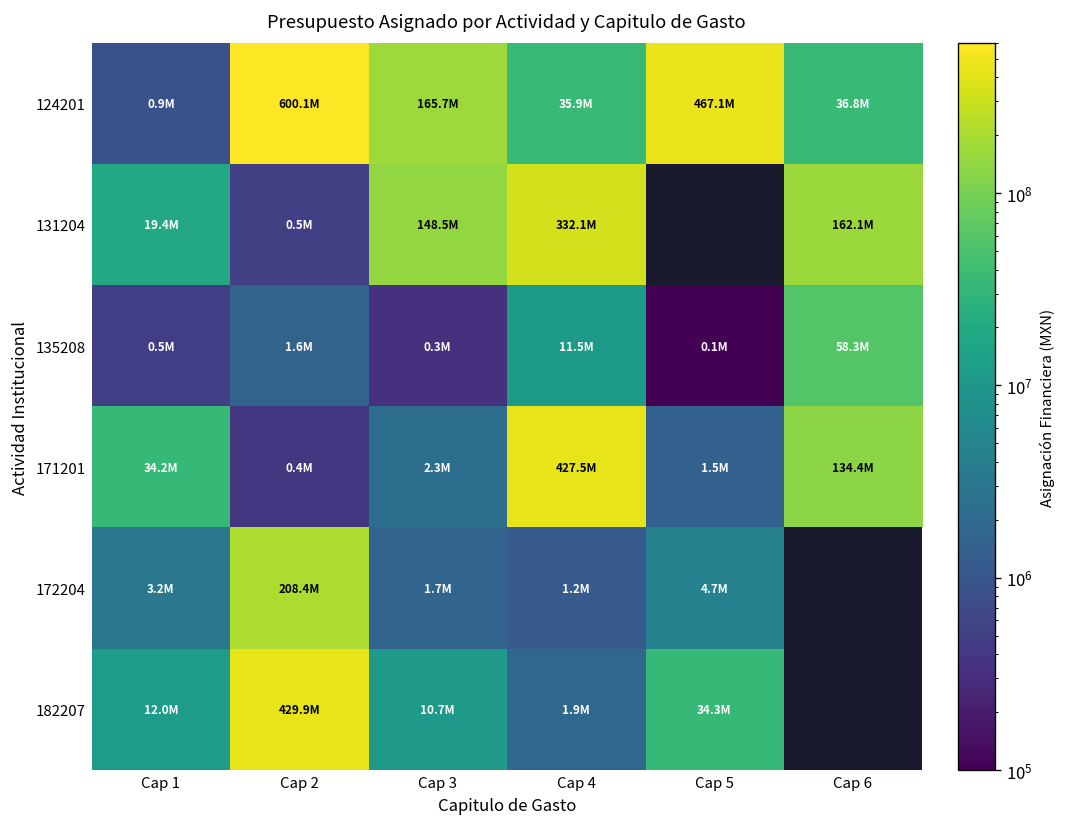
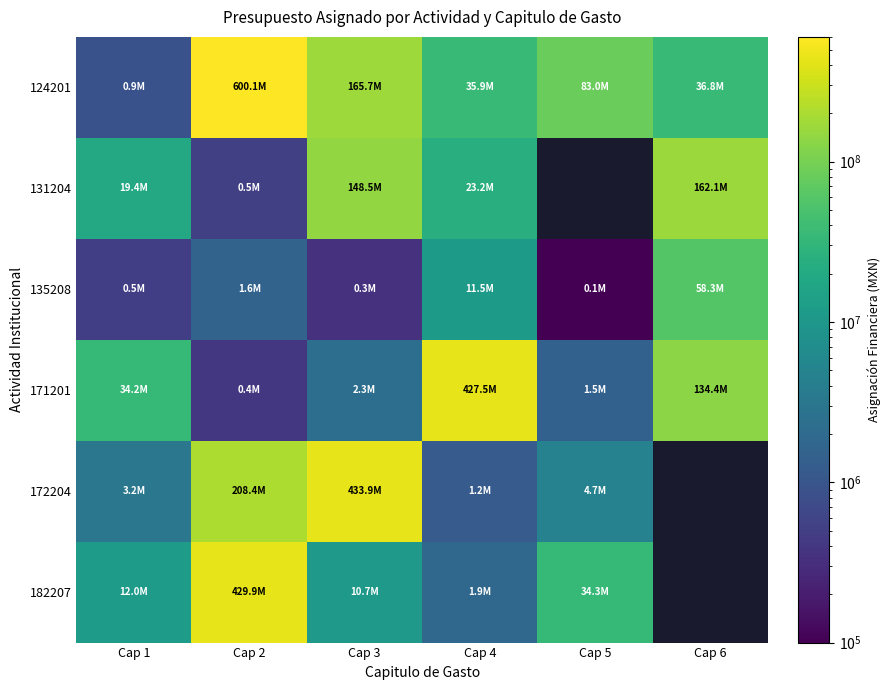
  {
    "124201": {
      "Cap 1": "0.9M",
      "Cap 2": "600.1M",
      "Cap 3": "165.7M",
      "Cap 4": "35.9M",
-     "Cap 5": "467.1M",
+     "Cap 5": "83.0M",
      "Cap 6": "36.8M"
    },
    "131204": {
      "Cap 1": "19.4M",
      "Cap 2": "0.5M",
      "Cap 3": "148.5M",
-     "Cap 4": "332.1M",
+     "Cap 4": "23.2M",
      "Cap 6": "162.1M"
    },
    "135208": {
      "Cap 1": "0.5M",
      "Cap 2": "1.6M",
      "Cap 3": "0.3M",
      "Cap 4": "11.5M",
      "Cap 5": "0.1M",
      "Cap 6": "58.3M"
    },
    "171201": {
      "Cap 1": "34.2M",
      "Cap 2": "0.4M",
      "Cap 3": "2.3M",
      "Cap 4": "427.5M",
      "Cap 5": "1.5M",
      "Cap 6": "134.4M"
    },
    "172204": {
      "Cap 1": "3.2M",
      "Cap 2": "208.4M",
-     "Cap 3": "1.7M",
+     "Cap 3": "433.9M",
      "Cap 4": "1.2M",
      "Cap 5": "4.7M"
    },
    "182207": {
      "Cap 1": "12.0M",
      "Cap 2": "429.9M",
      "Cap 3": "10.7M",
      "Cap 4": "1.9M",
      "Cap 5": "34.3M"
    }
  }
